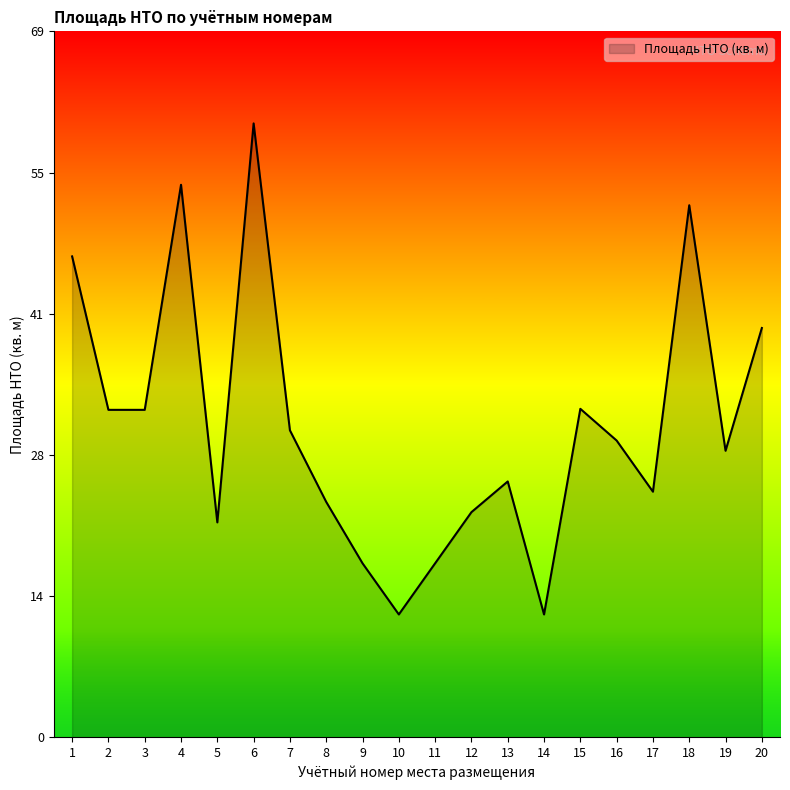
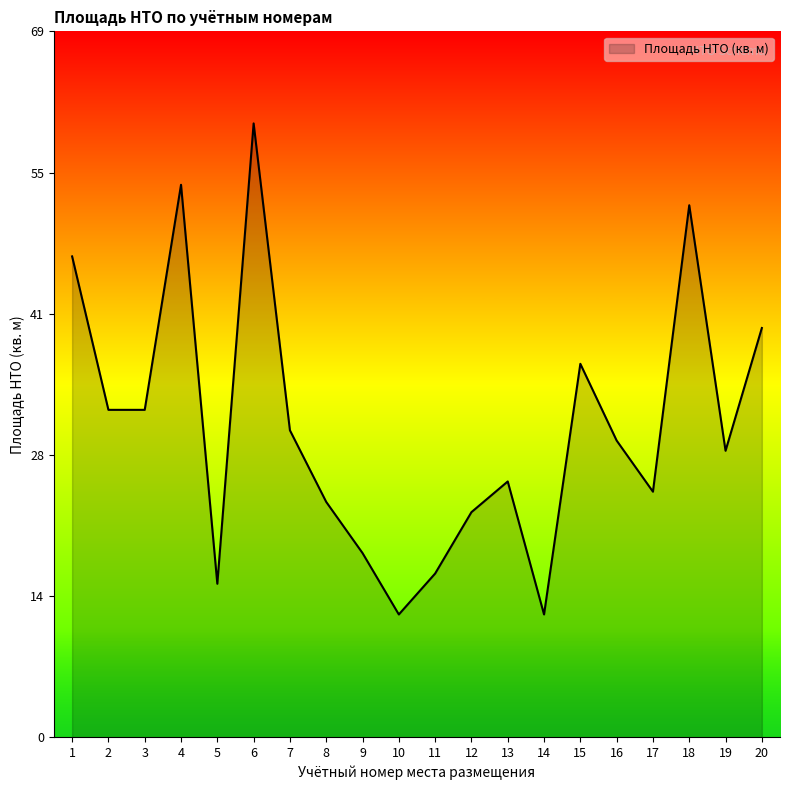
  {
    "1": 47.0,
    "2": 32.0,
    "3": 32.0,
    "4": 54.0,
-   "5": 21,
+   "5": 15,
    "6": 60.0,
    "7": 30.0,
    "8": 23.0,
-   "9": 17,
+   "9": 18,
    "10": 12.0,
-   "11": 17,
+   "11": 16,
    "12": 22.0,
    "13": 25.0,
    "14": 12.0,
-   "15": 32.1,
+   "15": 36.5,
    "16": 29.0,
    "17": 24.0,
    "18": 52.0,
    "19": 28.0,
    "20": 40.0
  }
